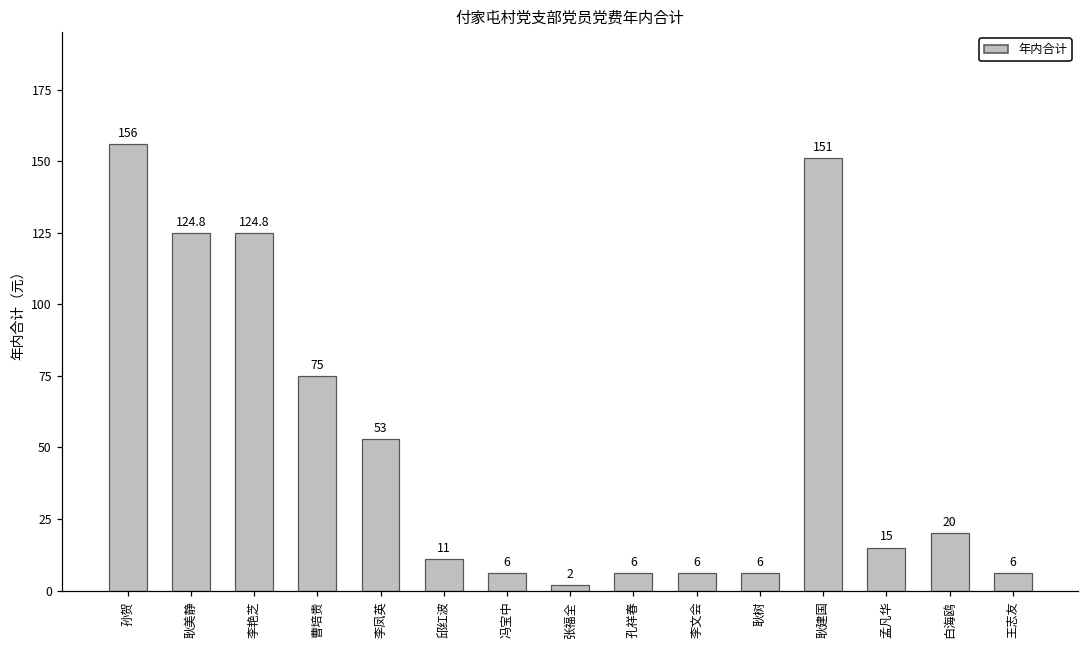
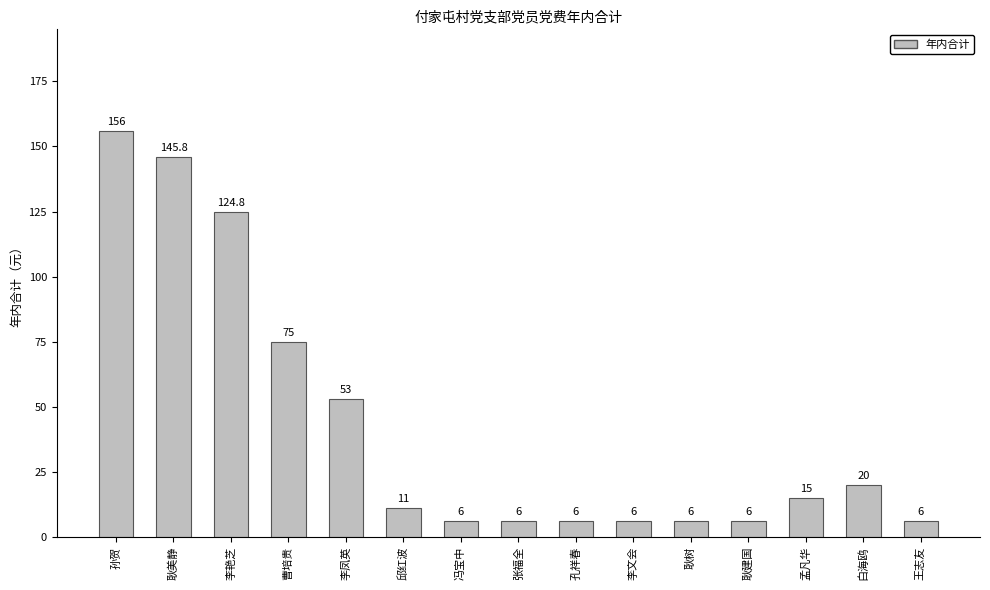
  {
    "孙贺": 156,
-   "耿美静": 124.8,
+   "耿美静": 145.8,
    "李艳芝": 124.8,
    "曹培贵": 75,
    "李凤英": 53,
    "邱红波": 11,
    "冯宝中": 6,
-   "张福全": 2,
+   "张福全": 6,
    "孔祥春": 6,
    "李文会": 6,
    "耿树": 6,
-   "耿建国": 151,
+   "耿建国": 6,
    "孟凡华": 15,
    "白海鸥": 20,
    "王志友": 6
  }
